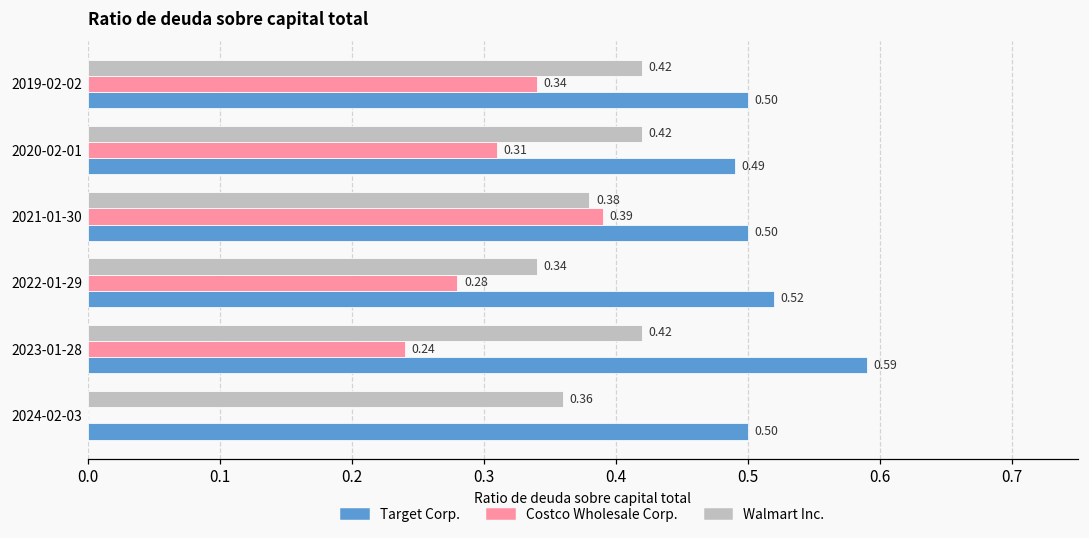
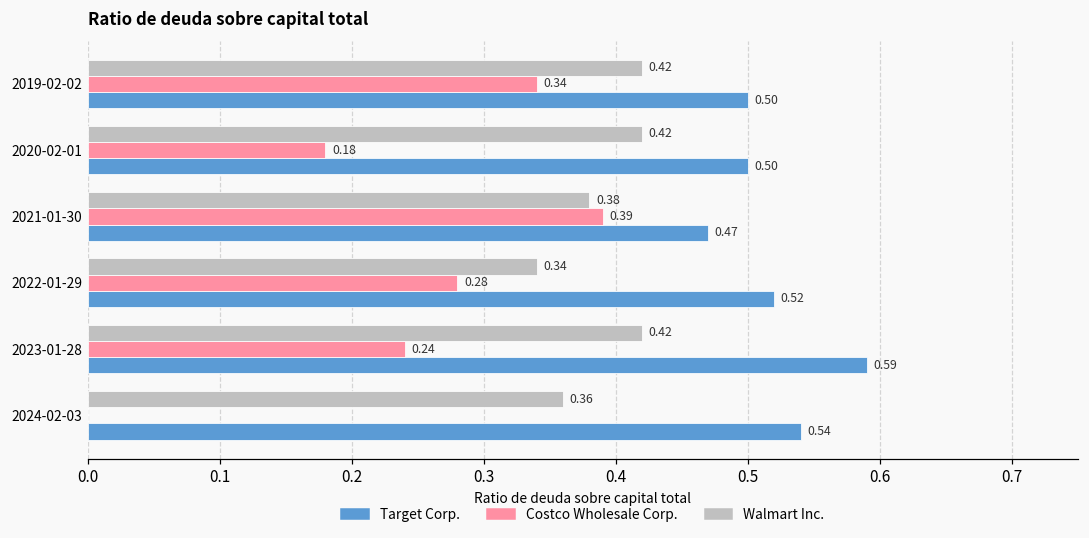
  {
    "Target Corp.": {
      "2019-02-02": 0.50,
-     "2020-02-01": 0.49,
-     "2021-01-30": 0.50,
+     "2020-02-01": 0.50,
+     "2021-01-30": 0.47,
      "2022-01-29": 0.52,
      "2023-01-28": 0.59,
-     "2024-02-03": 0.50
+     "2024-02-03": 0.54
    },
    "Costco Wholesale Corp.": {
      "2019-02-02": 0.34,
-     "2020-02-01": 0.31,
+     "2020-02-01": 0.18,
      "2021-01-30": 0.39,
      "2022-01-29": 0.28,
      "2023-01-28": 0.24
    },
    "Walmart Inc.": {
      "2019-02-02": 0.42,
      "2020-02-01": 0.42,
      "2021-01-30": 0.38,
      "2022-01-29": 0.34,
      "2023-01-28": 0.42,
      "2024-02-03": 0.36
    }
  }
